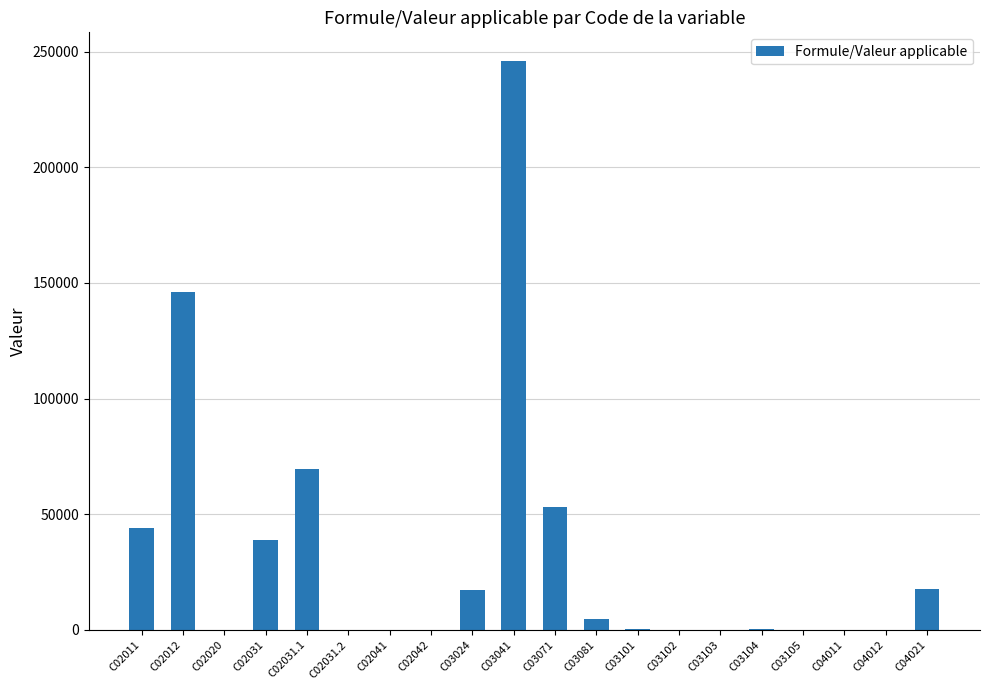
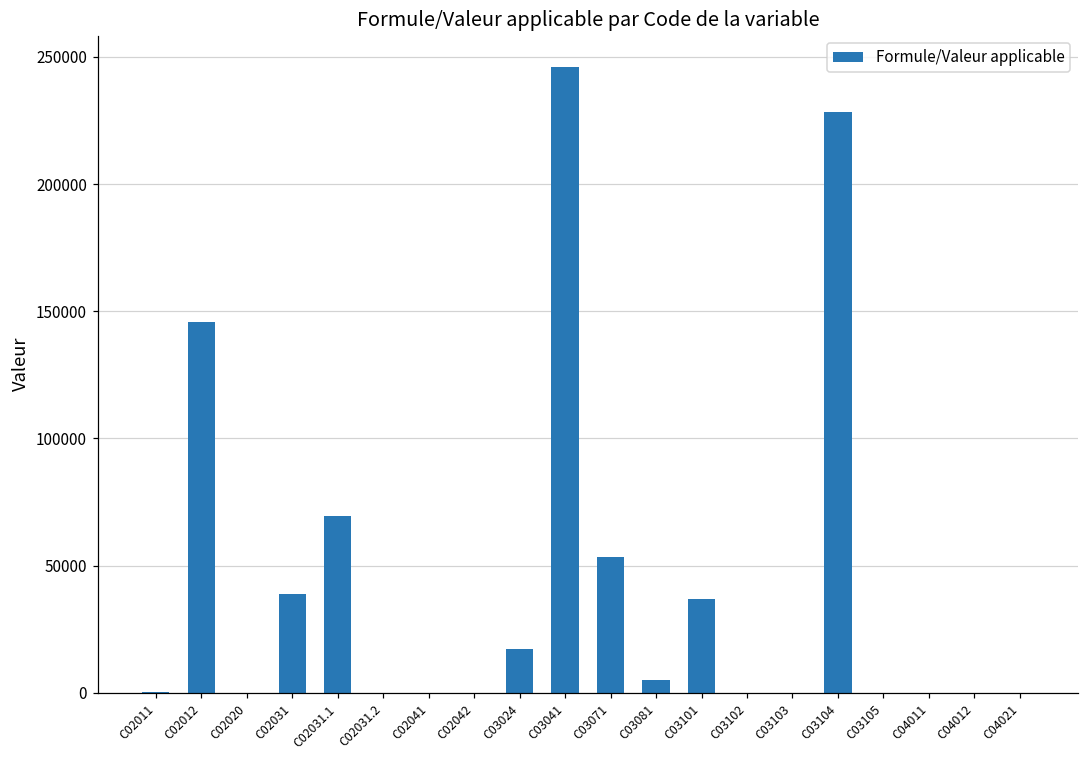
  {
-   "C02011": 44000,
+   "C02011": 0,
    "C02012": 146000,
    "C02031": 39000,
    "C02031.1": 69000,
    "C02031.2": 0,
    "C03024": 17000,
    "C03041": 246000,
    "C03071": 53000,
    "C03081": 5000,
-   "C03101": 1000,
+   "C03101": 37000,
    "C03102": 0,
    "C03103": 0,
-   "C03104": 1000,
+   "C03104": 228000,
    "C03105": 0,
-   "C04021": 18000
+   "C04021": 0
  }
